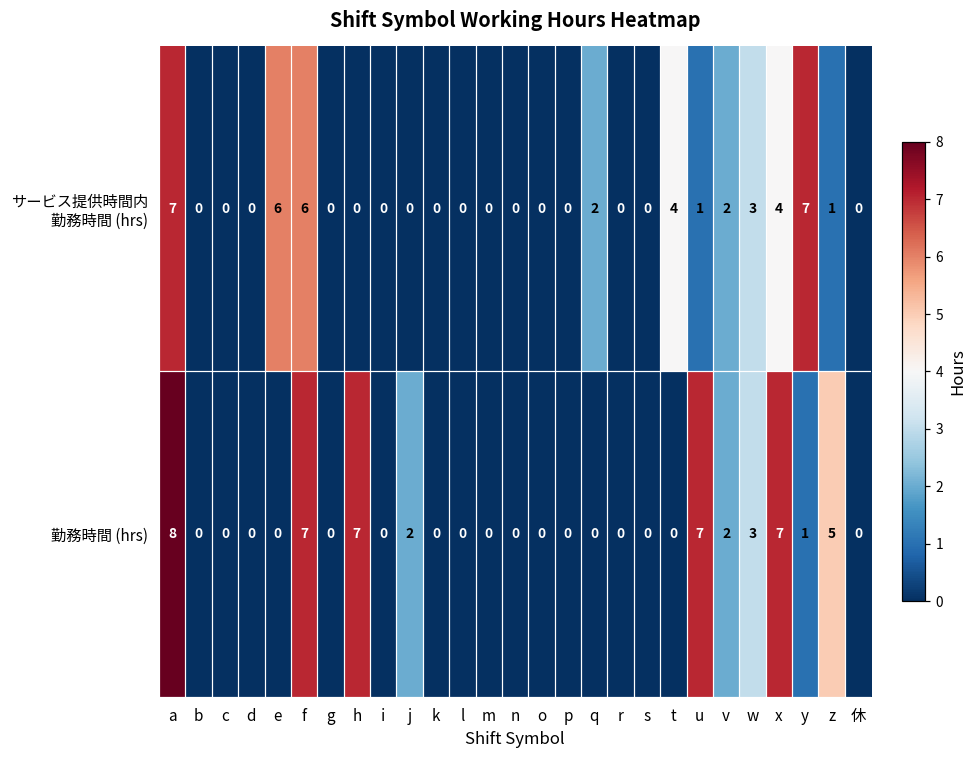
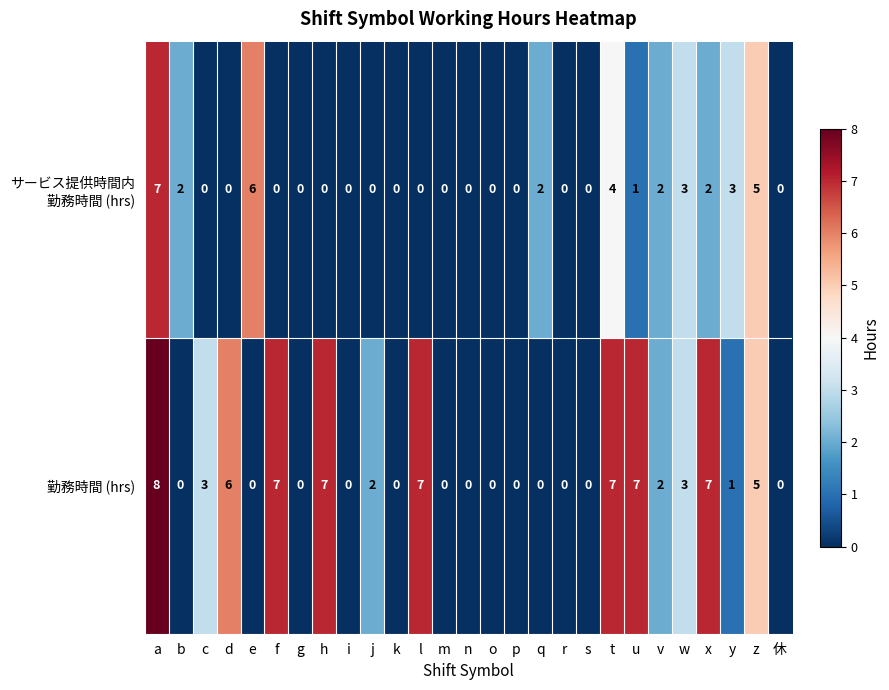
  {
    "サービス提供時間内 勤務時間 (hrs)": {
      "a": 7,
-     "b": 0,
+     "b": 2,
      "c": 0,
      "d": 0,
      "e": 6,
-     "f": 6,
+     "f": 0,
      "g": 0,
      "h": 0,
      "i": 0,
      "j": 0,
      "k": 0,
      "l": 0,
      "m": 0,
      "n": 0,
      "o": 0,
      "p": 0,
      "q": 2,
      "r": 0,
      "s": 0,
      "t": 4,
      "u": 1,
      "v": 2,
      "w": 3,
-     "x": 4,
-     "y": 7,
-     "z": 1,
+     "x": 2,
+     "y": 3,
+     "z": 5,
      "休": 0
    },
    "勤務時間 (hrs)": {
      "a": 8,
      "b": 0,
-     "c": 0,
-     "d": 0,
+     "c": 3,
+     "d": 6,
      "e": 0,
      "f": 7,
      "g": 0,
      "h": 7,
      "i": 0,
      "j": 2,
      "k": 0,
-     "l": 0,
+     "l": 7,
      "m": 0,
      "n": 0,
      "o": 0,
      "p": 0,
      "q": 0,
      "r": 0,
      "s": 0,
-     "t": 0,
+     "t": 7,
      "u": 7,
      "v": 2,
      "w": 3,
      "x": 7,
      "y": 1,
      "z": 5,
      "休": 0
    }
  }
